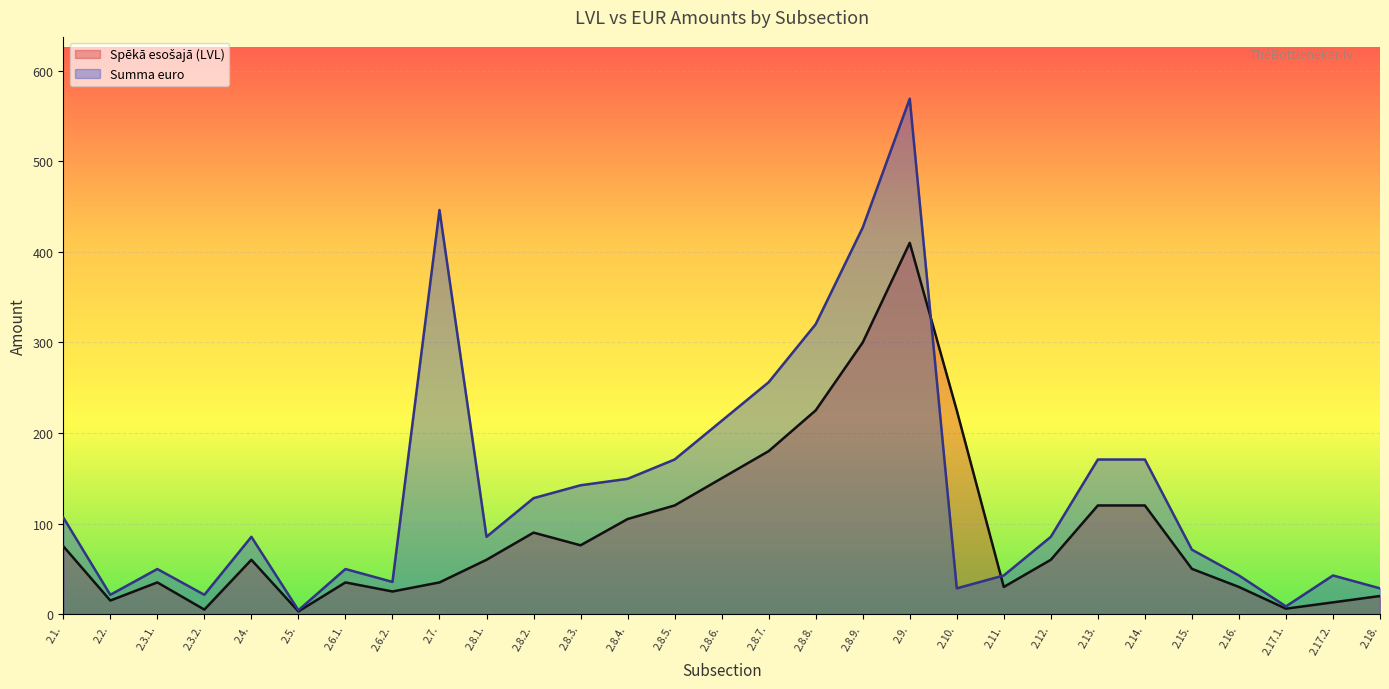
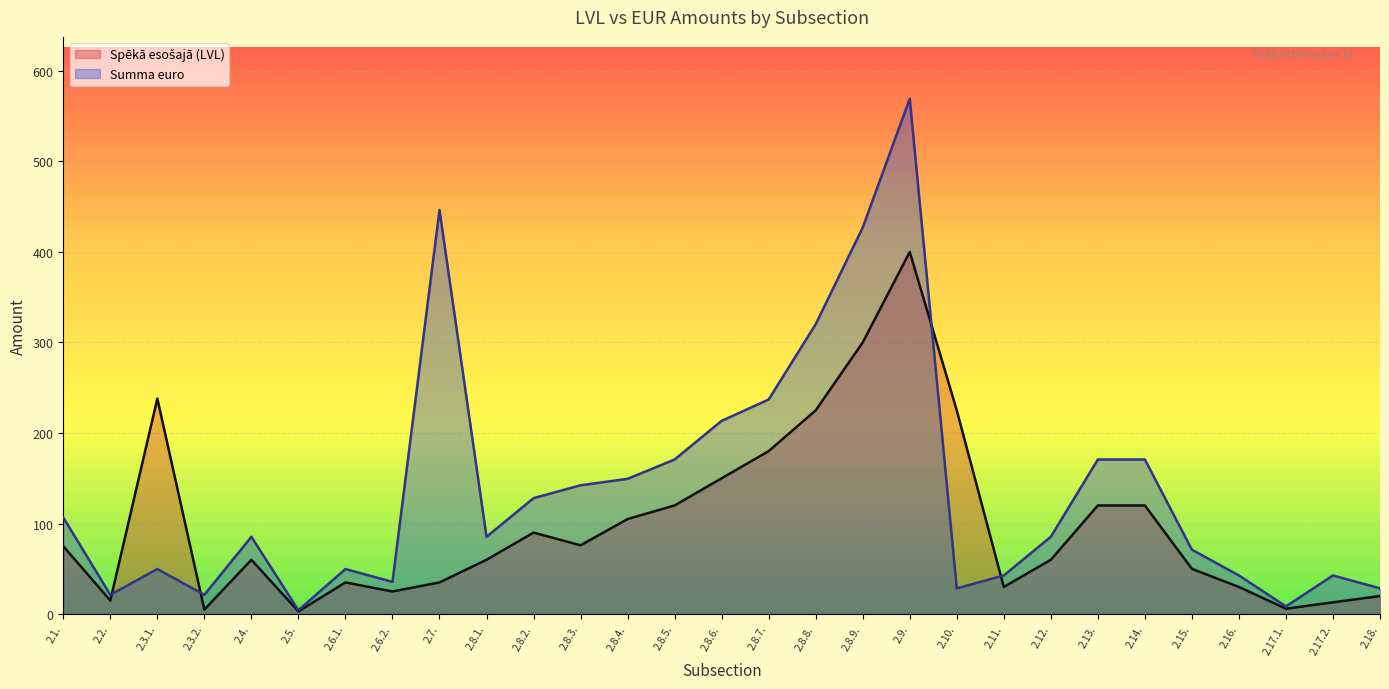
  {
    "Spēkā esošajā (LVL)": {
      "2.1.": 80,
      "2.2.": 20,
-     "2.3.1.": 40,
+     "2.3.1.": 240,
      "2.3.2.": 10,
      "2.4.": 60,
      "2.6.1.": 40,
      "2.6.2.": 30,
      "2.7.": 40,
      "2.8.1.": 60,
      "2.8.2.": 90,
      "2.8.3.": 80,
      "2.8.4.": 110,
      "2.8.5.": 120,
      "2.8.6.": 150,
      "2.8.7.": 180,
      "2.8.8.": 230,
      "2.8.9.": 300,
-     "2.9.": 410,
+     "2.9.": 400,
      "2.10.": 230,
      "2.11.": 30,
      "2.12.": 60,
      "2.13.": 120,
      "2.14.": 120,
      "2.15.": 50,
      "2.16.": 30,
      "2.17.2.": 10,
      "2.18.": 20
    },
    "Summa euro": {
      "2.1.": 110,
      "2.2.": 20,
      "2.3.1.": 50,
      "2.3.2.": 20,
      "2.4.": 90,
      "2.6.1.": 50,
      "2.6.2.": 40,
      "2.7.": 450,
      "2.8.1.": 90,
      "2.8.2.": 130,
      "2.8.3.": 140,
      "2.8.4.": 150,
      "2.8.5.": 170,
      "2.8.6.": 210,
-     "2.8.7.": 260,
+     "2.8.7.": 240,
      "2.8.8.": 320,
      "2.8.9.": 430,
      "2.9.": 570,
      "2.10.": 30,
      "2.11.": 40,
      "2.12.": 90,
      "2.13.": 170,
      "2.14.": 170,
      "2.15.": 70,
      "2.16.": 40,
      "2.17.2.": 40,
      "2.18.": 30
    }
  }
